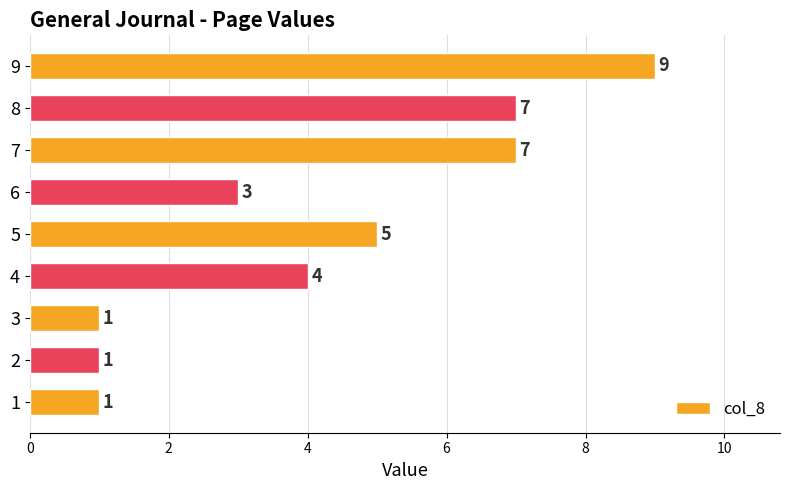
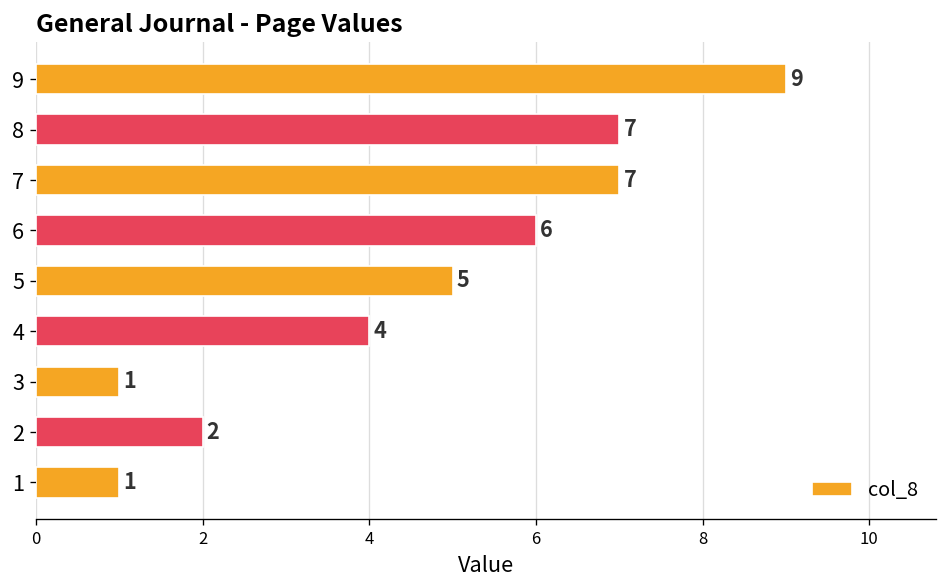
  {
    "9": 9,
    "8": 7,
    "7": 7,
-   "6": 3,
+   "6": 6,
    "5": 5,
    "4": 4,
    "3": 1,
-   "2": 1,
+   "2": 2,
    "1": 1
  }
